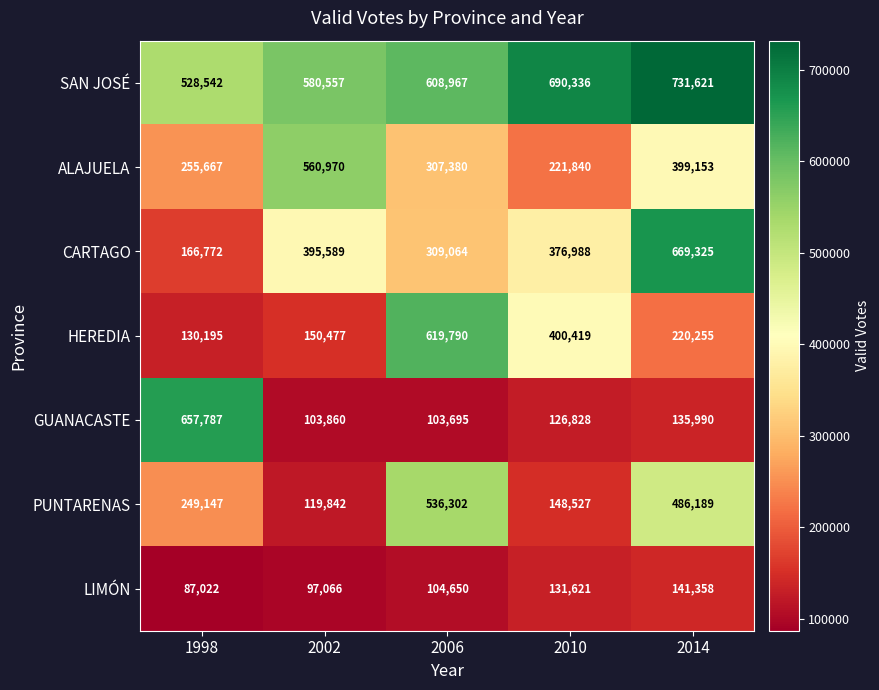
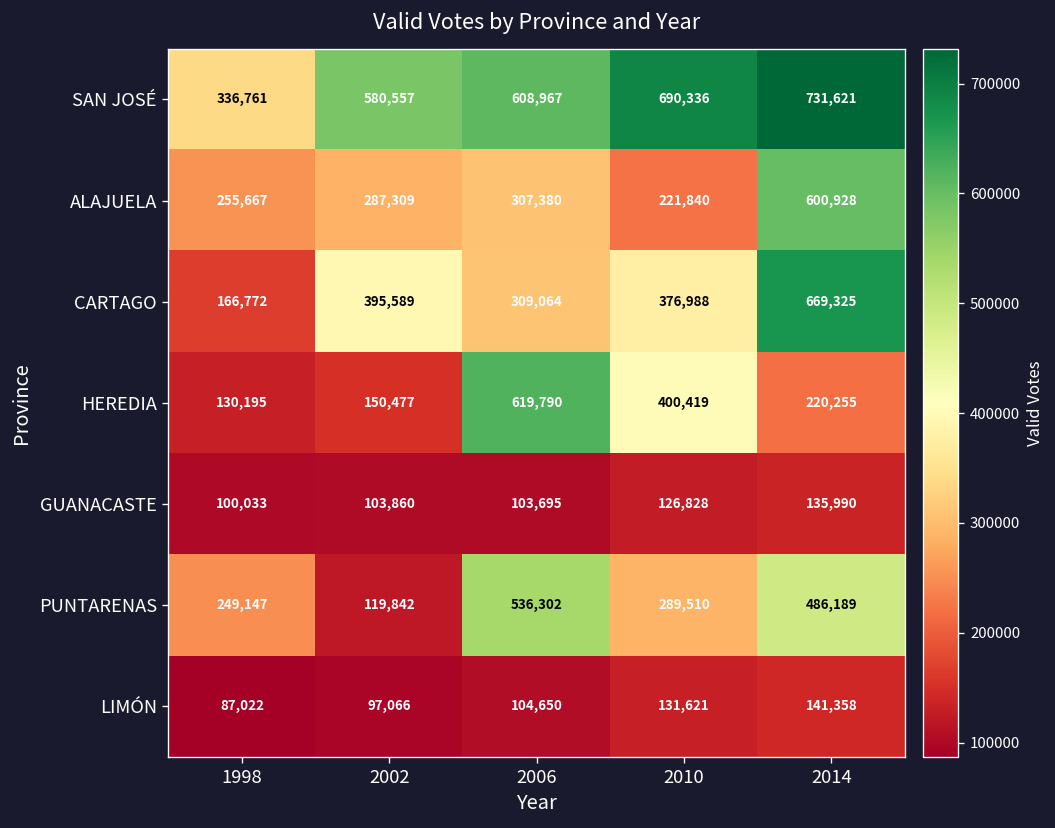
  {
    "SAN JOSÉ": {
-     "1998": "528,542",
+     "1998": "336,761",
      "2002": "580,557",
      "2006": "608,967",
      "2010": "690,336",
      "2014": "731,621"
    },
    "ALAJUELA": {
      "1998": "255,667",
-     "2002": "560,970",
+     "2002": "287,309",
      "2006": "307,380",
      "2010": "221,840",
-     "2014": "399,153"
+     "2014": "600,928"
    },
    "CARTAGO": {
      "1998": "166,772",
      "2002": "395,589",
      "2006": "309,064",
      "2010": "376,988",
      "2014": "669,325"
    },
    "HEREDIA": {
      "1998": "130,195",
      "2002": "150,477",
      "2006": "619,790",
      "2010": "400,419",
      "2014": "220,255"
    },
    "GUANACASTE": {
-     "1998": "657,787",
+     "1998": "100,033",
      "2002": "103,860",
      "2006": "103,695",
      "2010": "126,828",
      "2014": "135,990"
    },
    "PUNTARENAS": {
      "1998": "249,147",
      "2002": "119,842",
      "2006": "536,302",
-     "2010": "148,527",
+     "2010": "289,510",
      "2014": "486,189"
    },
    "LIMÓN": {
      "1998": "87,022",
      "2002": "97,066",
      "2006": "104,650",
      "2010": "131,621",
      "2014": "141,358"
    }
  }
